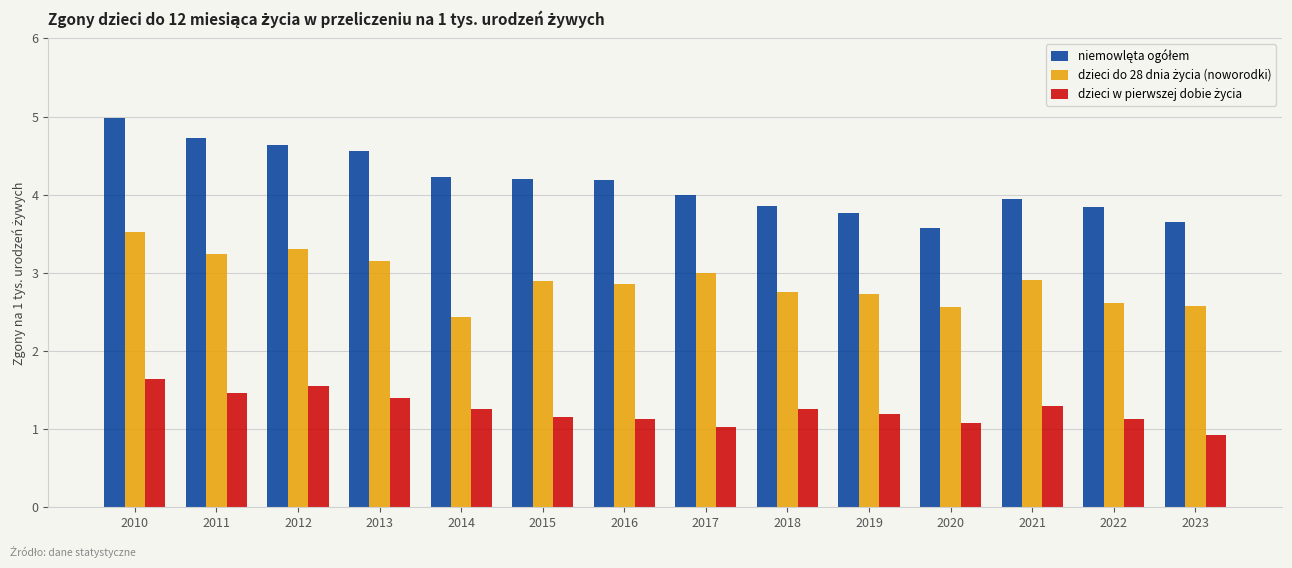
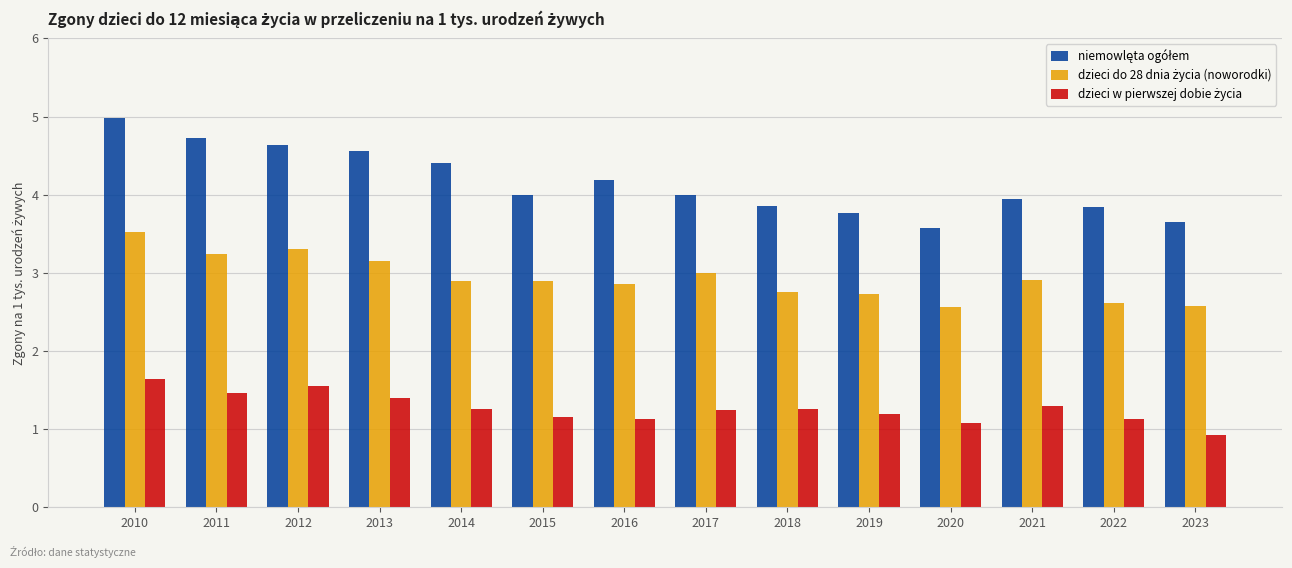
  {
    "niemowlęta ogółem": {
      "2010": 5.0,
      "2011": 4.7,
      "2012": 4.6,
      "2013": 4.6,
-     "2014": 4.2,
-     "2015": 4.2,
+     "2014": 4.4,
+     "2015": 4.0,
      "2016": 4.2,
      "2017": 4.0,
      "2018": 3.9,
      "2019": 3.8,
      "2020": 3.6,
      "2021": 3.9,
      "2022": 3.8,
      "2023": 3.7
    },
    "dzieci do 28 dnia życia (noworodki)": {
      "2010": 3.5,
      "2011": 3.2,
      "2012": 3.3,
      "2013": 3.2,
-     "2014": 2.4,
+     "2014": 2.9,
      "2015": 2.9,
      "2016": 2.9,
      "2017": 3.0,
      "2018": 2.8,
      "2019": 2.7,
      "2020": 2.6,
      "2021": 2.9,
      "2022": 2.6,
      "2023": 2.6
    },
    "dzieci w pierwszej dobie życia": {
      "2010": 1.6,
      "2011": 1.5,
      "2012": 1.6,
      "2013": 1.4,
      "2014": 1.3,
      "2015": 1.2,
      "2016": 1.1,
-     "2017": 1.0,
+     "2017": 1.2,
      "2018": 1.3,
      "2019": 1.2,
      "2020": 1.1,
      "2021": 1.3,
      "2022": 1.1,
      "2023": 0.9
    }
  }
